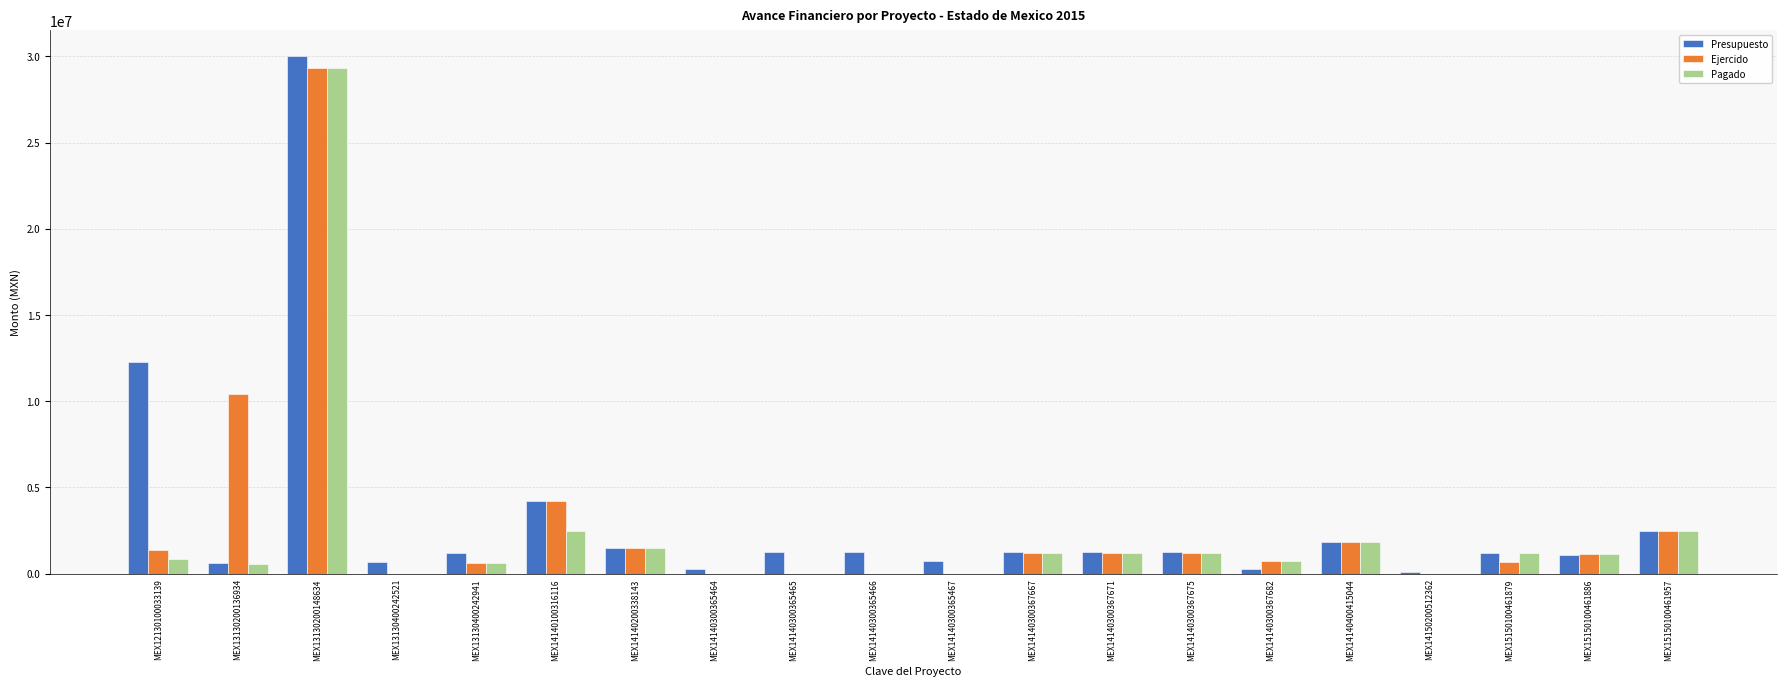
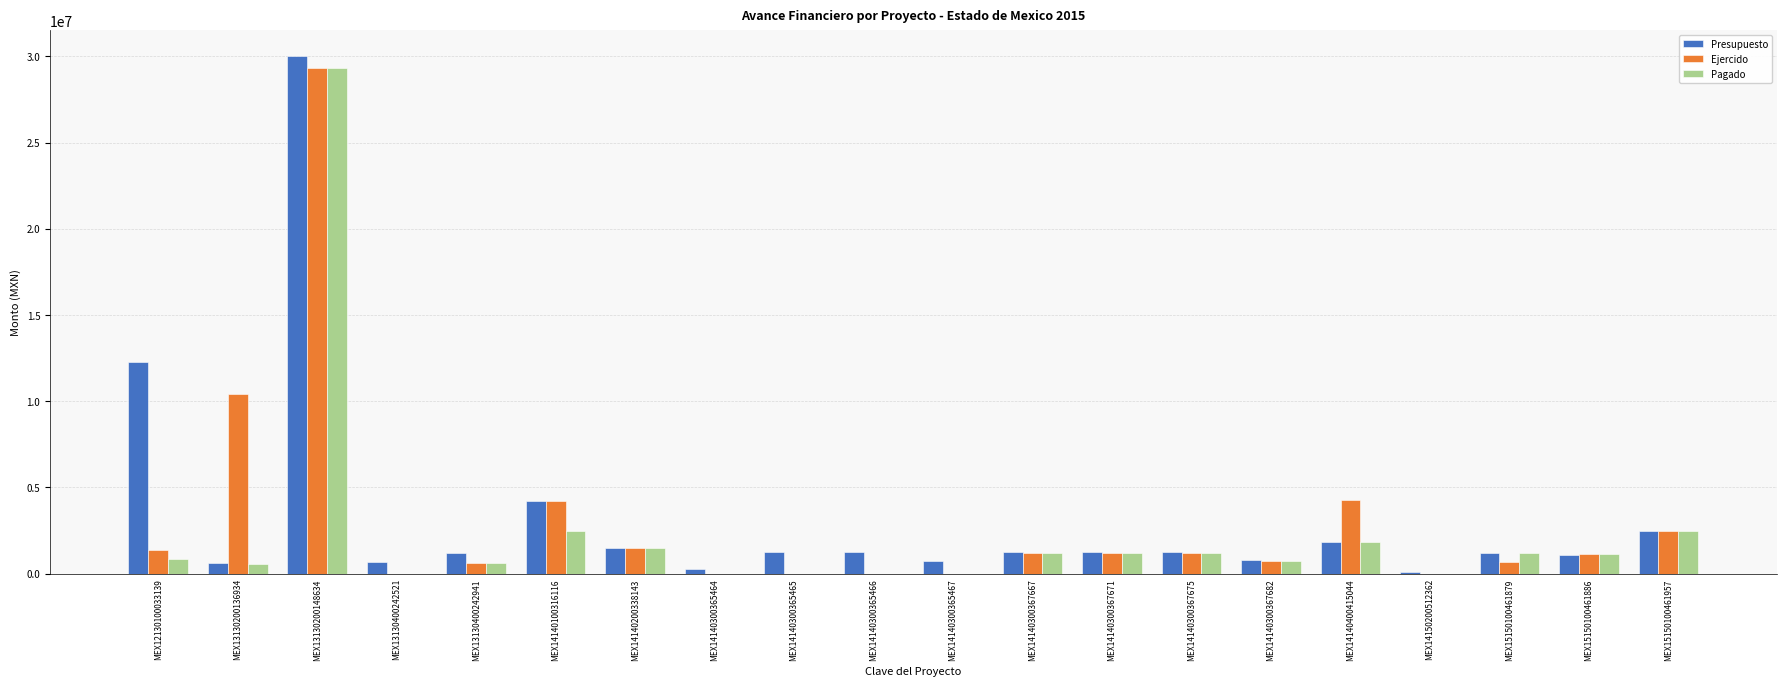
  {
    "Presupuesto": {
      "MEX12130100033139": 12300000,
      "MEX13130200136934": 600000,
      "MEX13130200148634": 30000000,
      "MEX13130400242521": 700000,
      "MEX13130400242941": 1200000,
      "MEX14140100316116": 4200000,
      "MEX14140200338143": 1500000,
      "MEX14140300365464": 300000,
      "MEX14140300365465": 1300000,
      "MEX14140300365466": 1300000,
      "MEX14140300365467": 800000,
      "MEX14140300367667": 1300000,
      "MEX14140300367671": 1300000,
      "MEX14140300367675": 1300000,
-     "MEX14140300367682": 300000,
+     "MEX14140300367682": 800000,
      "MEX14140400415044": 1800000,
      "MEX15150100461879": 1200000,
      "MEX15150100461886": 1100000,
      "MEX15150100461957": 2500000
    },
    "Ejercido": {
      "MEX12130100033139": 1400000,
      "MEX13130200136934": 10400000,
      "MEX13130200148634": 29300000,
      "MEX13130400242521": 0,
      "MEX13130400242941": 600000,
      "MEX14140100316116": 4200000,
      "MEX14140200338143": 1500000,
      "MEX14140300365464": 0,
      "MEX14140300365465": 0,
      "MEX14140300365466": 0,
      "MEX14140300365467": 0,
      "MEX14140300367667": 1200000,
      "MEX14140300367671": 1200000,
      "MEX14140300367675": 1200000,
      "MEX14140300367682": 800000,
-     "MEX14140400415044": 1800000,
+     "MEX14140400415044": 4300000,
      "MEX14150200512362": 0,
      "MEX15150100461879": 700000,
      "MEX15150100461886": 1100000,
      "MEX15150100461957": 2500000
    },
    "Pagado": {
      "MEX12130100033139": 800000,
      "MEX13130200136934": 600000,
      "MEX13130200148634": 29300000,
      "MEX13130400242521": 0,
      "MEX13130400242941": 600000,
      "MEX14140100316116": 2500000,
      "MEX14140200338143": 1500000,
      "MEX14140300365464": 0,
      "MEX14140300365465": 0,
      "MEX14140300365466": 0,
      "MEX14140300365467": 0,
      "MEX14140300367667": 1200000,
      "MEX14140300367671": 1200000,
      "MEX14140300367675": 1200000,
      "MEX14140300367682": 800000,
      "MEX14140400415044": 1800000,
      "MEX14150200512362": 0,
      "MEX15150100461879": 1200000,
      "MEX15150100461886": 1100000,
      "MEX15150100461957": 2500000
    }
  }
